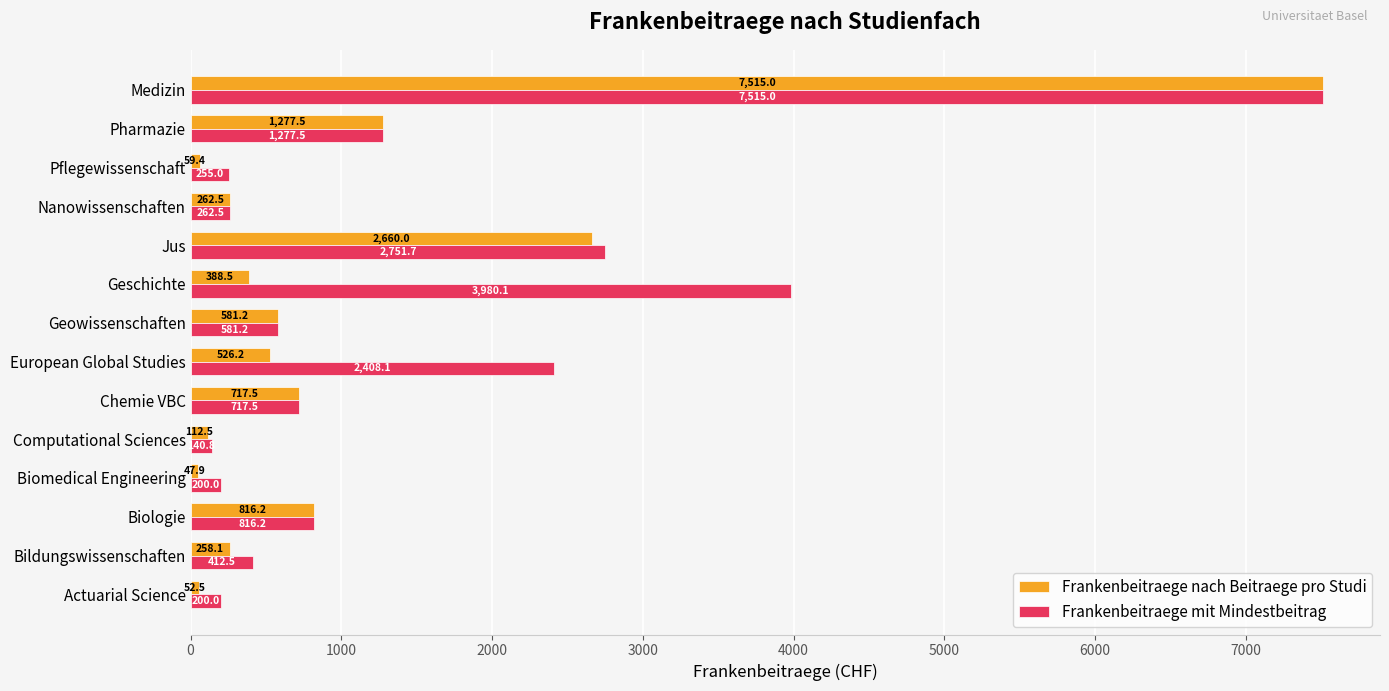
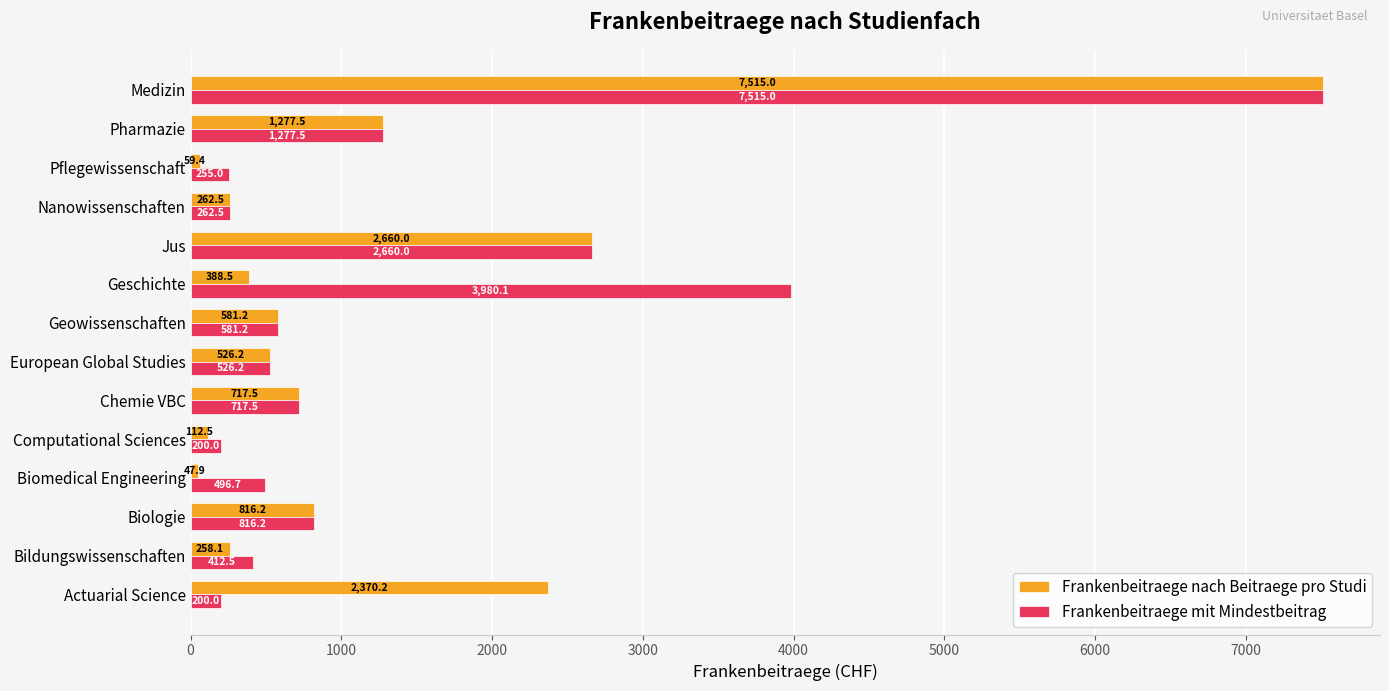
  {
    "Frankenbeitraege nach Beitraege pro Studi": {
      "Medizin": "7,515.0",
      "Pharmazie": "1,277.5",
      "Pflegewissenschaft": "59.4",
      "Nanowissenschaften": "262.5",
      "Jus": "2,660.0",
      "Geschichte": "388.5",
      "Geowissenschaften": "581.2",
      "European Global Studies": "526.2",
      "Chemie VBC": "717.5",
      "Computational Sciences": "112.5",
      "Biomedical Engineering": "47.9",
      "Biologie": "816.2",
      "Bildungswissenschaften": "258.1",
-     "Actuarial Science": "52.5"
+     "Actuarial Science": "2,370.2"
    },
    "Frankenbeitraege mit Mindestbeitrag": {
      "Medizin": "7,515.0",
      "Pharmazie": "1,277.5",
      "Pflegewissenschaft": "255.0",
      "Nanowissenschaften": "262.5",
-     "Jus": "2,751.7",
+     "Jus": "2,660.0",
      "Geschichte": "3,980.1",
      "Geowissenschaften": "581.2",
-     "European Global Studies": "2,408.1",
+     "European Global Studies": "526.2",
      "Chemie VBC": "717.5",
-     "Computational Sciences": "140.8",
-     "Biomedical Engineering": "200.0",
+     "Computational Sciences": "200.0",
+     "Biomedical Engineering": "496.7",
      "Biologie": "816.2",
      "Bildungswissenschaften": "412.5",
      "Actuarial Science": "200.0"
    }
  }
